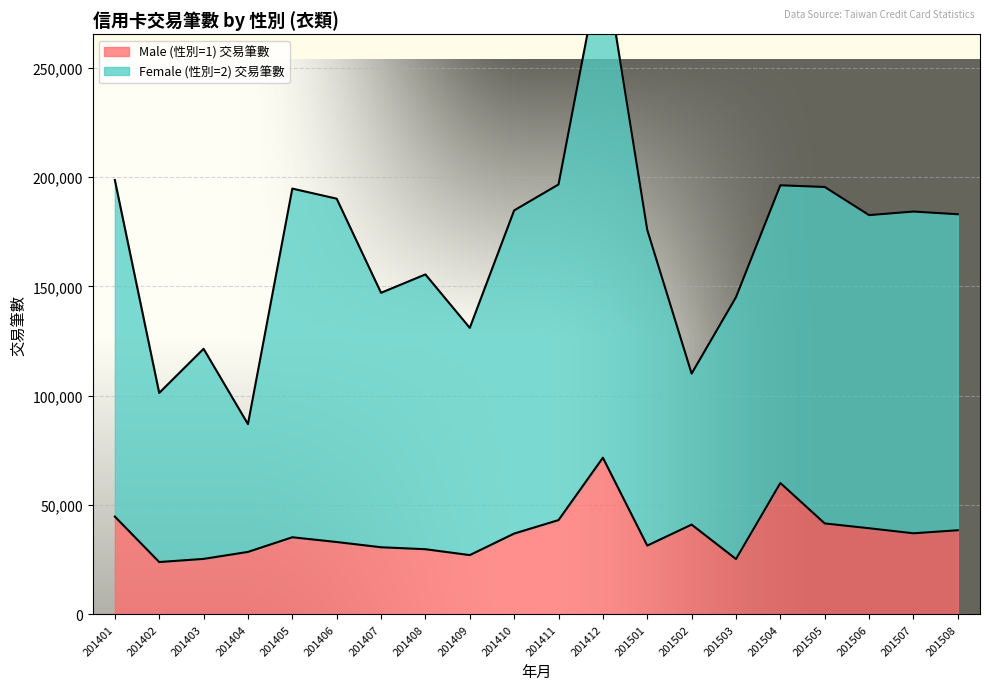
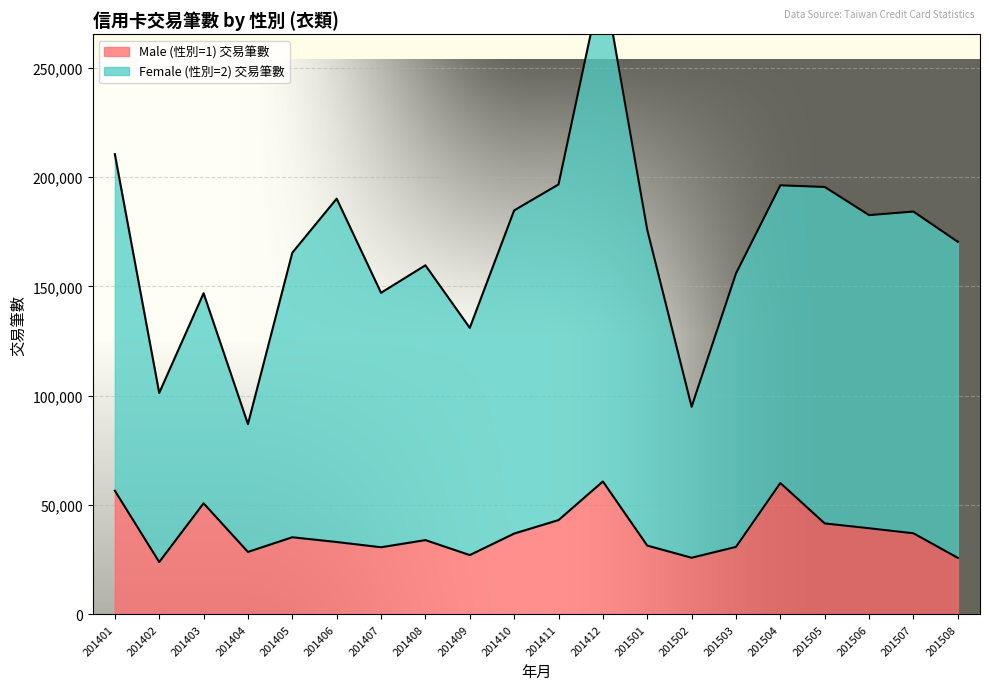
  {
    "Male (性別=1) 交易筆數": {
-     "201401": "45,000",
+     "201401": "57,000",
      "201402": "24,000",
-     "201403": "25,000",
+     "201403": "51,000",
      "201404": "29,000",
      "201405": "35,000",
      "201406": "33,000",
      "201407": "31,000",
-     "201408": "30,000",
+     "201408": "34,000",
      "201409": "27,000",
      "201410": "37,000",
      "201411": "43,000",
-     "201412": "72,000",
+     "201412": "61,000",
      "201501": "31,000",
-     "201502": "41,000",
-     "201503": "25,000",
+     "201502": "26,000",
+     "201503": "31,000",
      "201504": "60,000",
      "201505": "42,000",
      "201506": "39,000",
      "201507": "37,000",
-     "201508": "38,000"
+     "201508": "26,000"
    },
    "Female (性別=2) 交易筆數": {
      "201401": "154,000",
      "201402": "77,000",
      "201403": "96,000",
      "201404": "58,000",
-     "201405": "159,000",
+     "201405": "130,000",
      "201406": "157,000",
      "201407": "116,000",
      "201408": "126,000",
      "201409": "104,000",
      "201410": "148,000",
      "201411": "153,000",
      "201501": "144,000",
      "201502": "69,000",
-     "201503": "120,000",
+     "201503": "125,000",
      "201504": "136,000",
      "201505": "154,000",
      "201506": "143,000",
      "201507": "147,000",
      "201508": "144,000"
    }
  }
